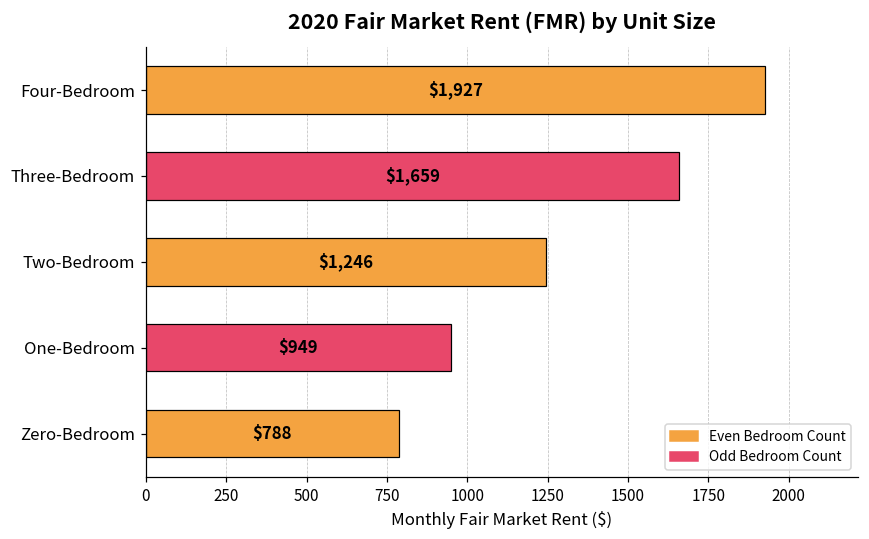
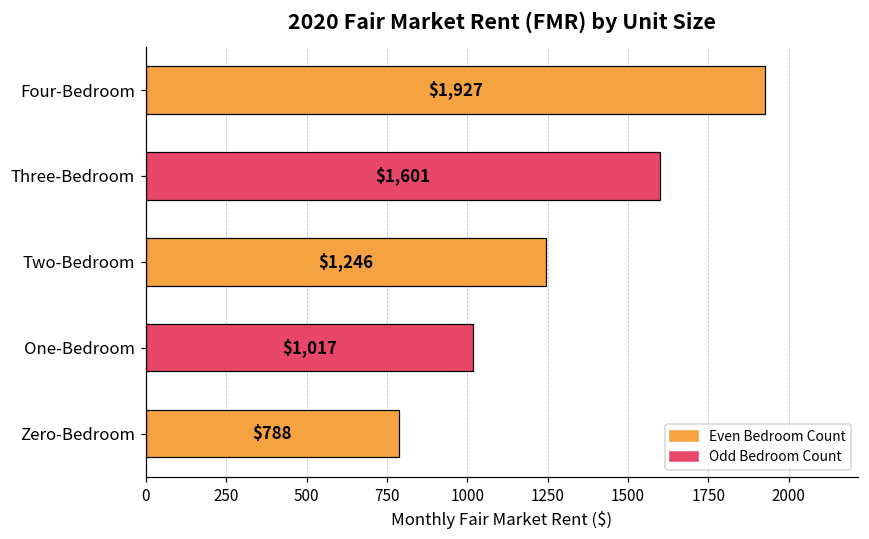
  {
    "Four-Bedroom": "$1,927",
-   "Three-Bedroom": "$1,659",
+   "Three-Bedroom": "$1,601",
    "Two-Bedroom": "$1,246",
-   "One-Bedroom": "$949",
+   "One-Bedroom": "$1,017",
    "Zero-Bedroom": "$788"
  }
